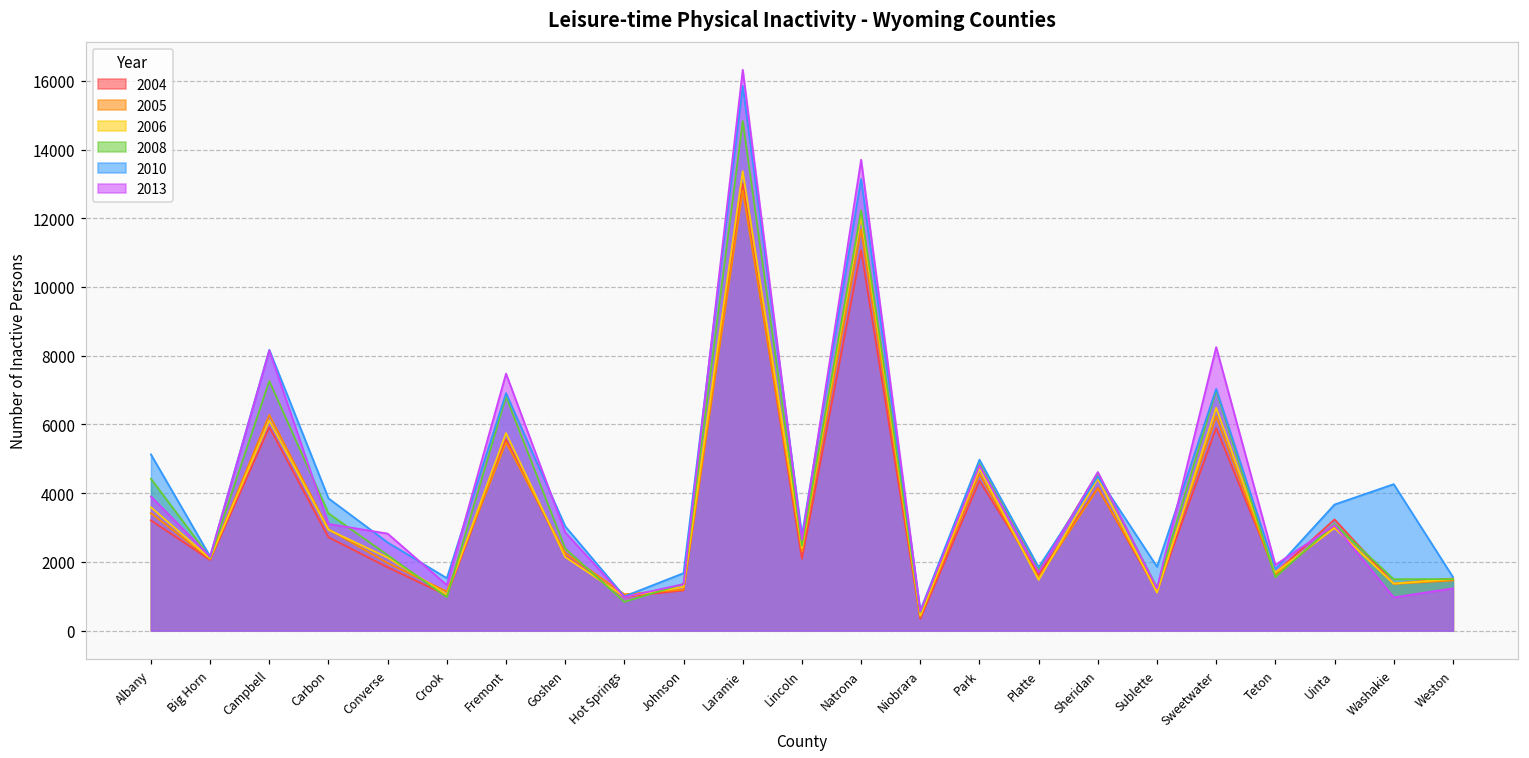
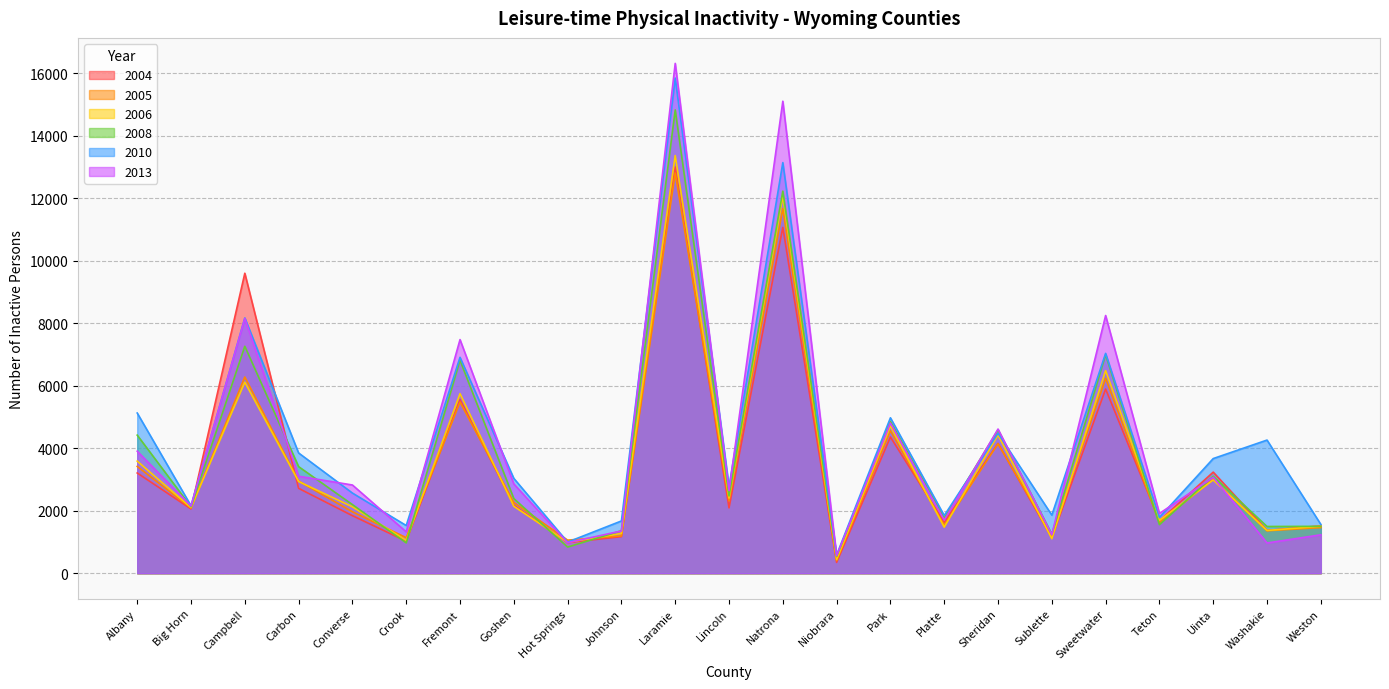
  {
    "2004": {
      "Albany": 3200,
-     "Campbell": 5900,
+     "Campbell": 9600,
      "Carbon": 2700,
      "Converse": 1800,
      "Fremont": 5600,
      "Laramie": 13000,
      "Lincoln": 2100,
      "Natrona": 11100,
      "Park": 4400,
      "Sweetwater": 5900,
      "Uinta": 3200
    },
    "2008": {
      "Albany": 4400,
      "Campbell": 7300,
      "Carbon": 3400,
      "Fremont": 6800,
      "Goshen": 2400,
      "Hot Springs": 800,
      "Laramie": 14800,
      "Natrona": 12200,
      "Washakie": 1500
    },
    "2010": {
      "Albany": 5100,
      "Carbon": 3800,
      "Converse": 2600,
      "Crook": 1500,
      "Fremont": 6900,
      "Goshen": 3000,
      "Johnson": 1700,
      "Laramie": 15800,
      "Lincoln": 2800,
      "Natrona": 13100,
      "Park": 5000,
      "Sublette": 1900,
      "Teton": 1800,
      "Uinta": 3700,
      "Washakie": 4300
    },
    "2013": {
      "Albany": 3900,
      "Carbon": 3100,
      "Converse": 2800,
      "Crook": 1300,
      "Fremont": 7500,
      "Goshen": 2900,
      "Laramie": 16300,
      "Lincoln": 2600,
-     "Natrona": 13700,
+     "Natrona": 15100,
      "Sweetwater": 8200,
      "Teton": 1900,
      "Washakie": 1000,
      "Weston": 1200
    }
  }
